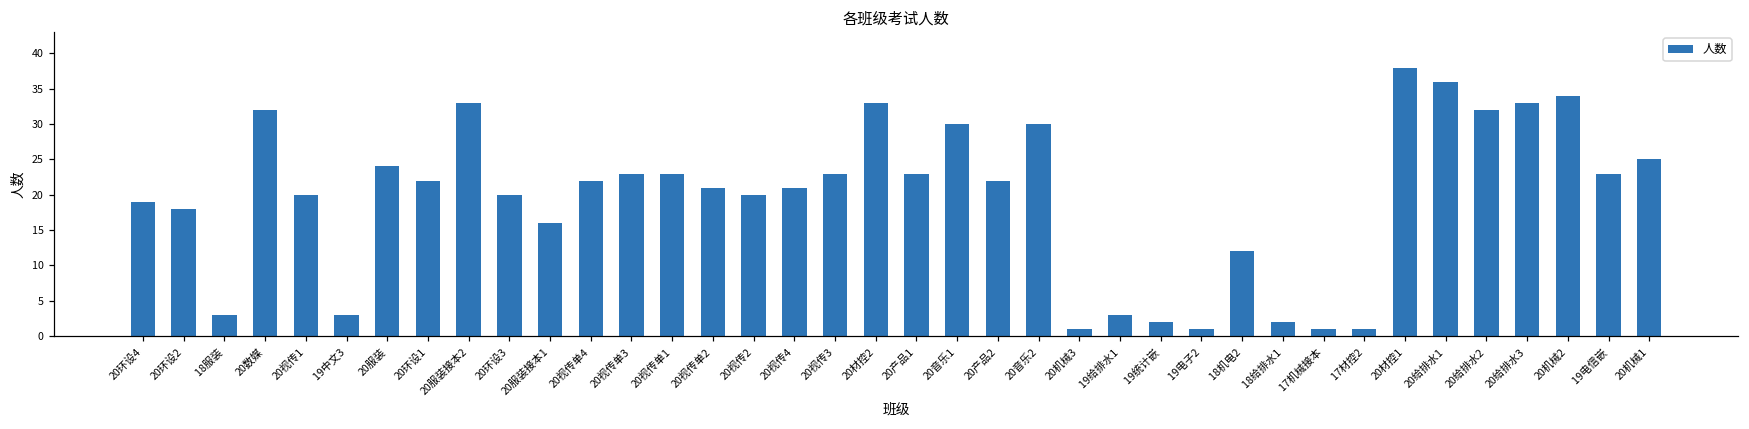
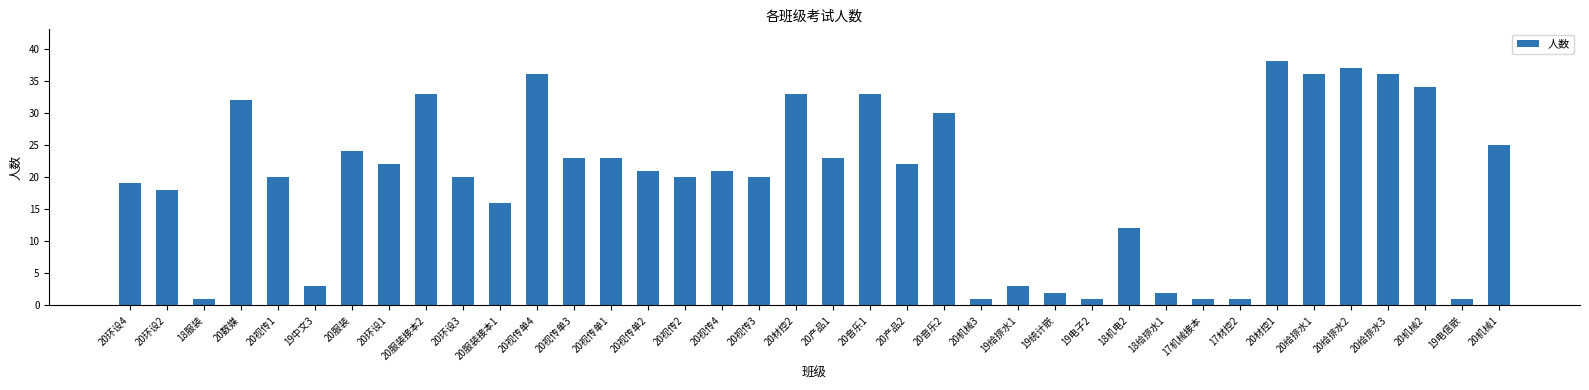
  {
    "20环设4": 19,
    "20环设2": 18,
-   "18服装": 3,
+   "18服装": 1,
    "20数媒": 32,
    "20视传1": 20,
    "19中文3": 3,
    "20服装": 24,
    "20环设1": 22,
    "20服装接本2": 33,
    "20环设3": 20,
    "20服装接本1": 16,
-   "20视传单4": 22,
+   "20视传单4": 36,
    "20视传单3": 23,
    "20视传单1": 23,
    "20视传单2": 21,
    "20视传2": 20,
    "20视传4": 21,
-   "20视传3": 23,
+   "20视传3": 20,
    "20材控2": 33,
    "20产品1": 23,
-   "20音乐1": 30,
+   "20音乐1": 33,
    "20产品2": 22,
    "20音乐2": 30,
    "20机械3": 1,
    "19给排水1": 3,
    "19统计嵌": 2,
    "19电子2": 1,
    "18机电2": 12,
    "18给排水1": 2,
    "17机械接本": 1,
    "17材控2": 1,
    "20材控1": 38,
    "20给排水1": 36,
-   "20给排水2": 32,
-   "20给排水3": 33,
+   "20给排水2": 37,
+   "20给排水3": 36,
    "20机械2": 34,
-   "19电信嵌": 23,
+   "19电信嵌": 1,
    "20机械1": 25
  }
